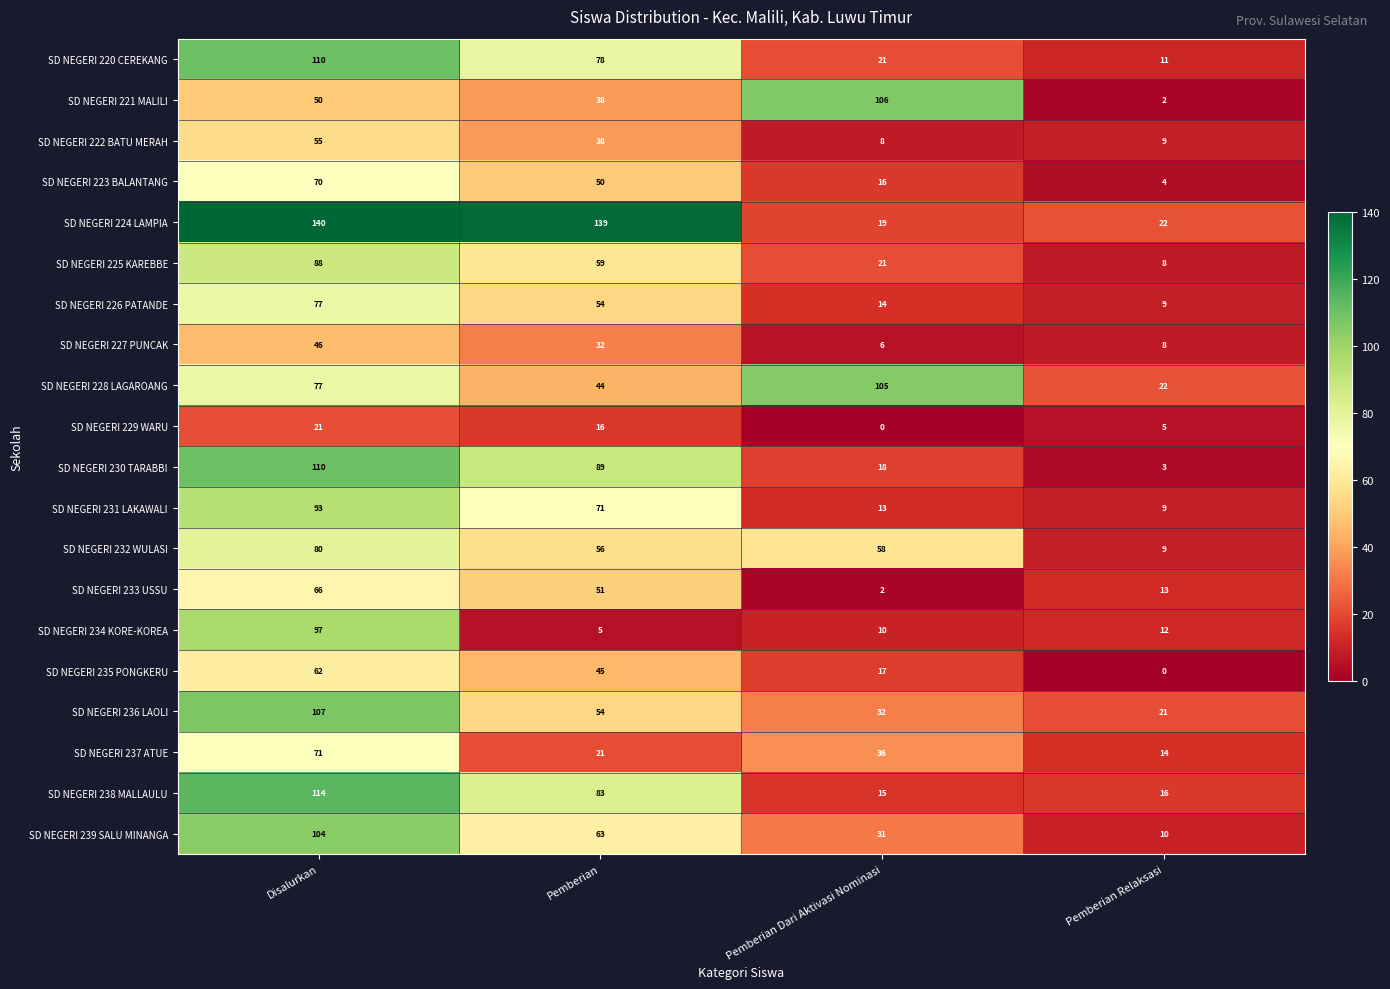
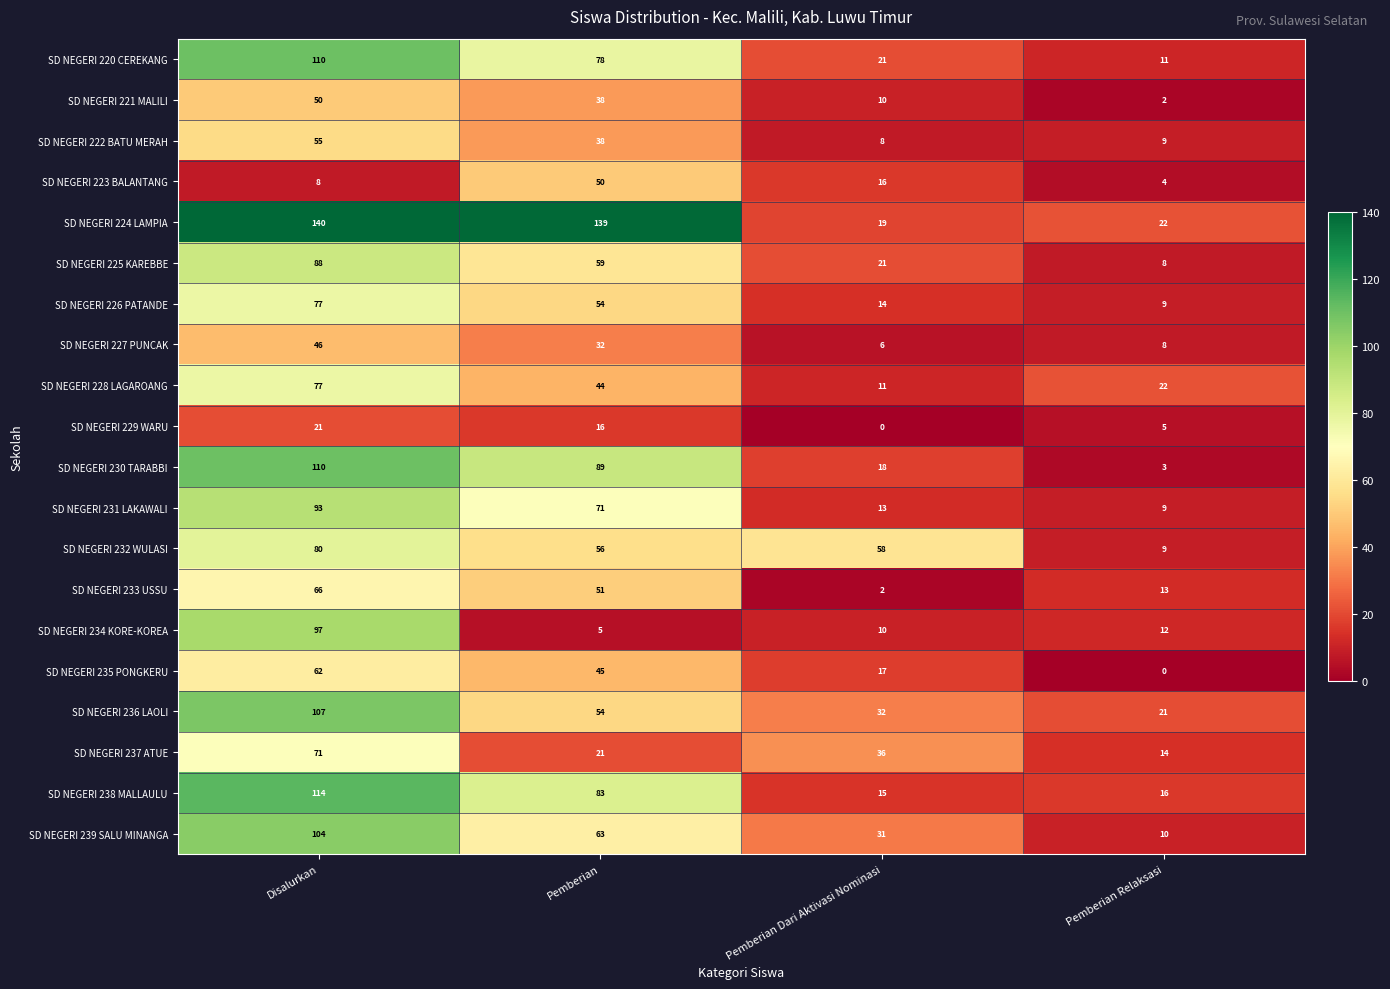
  {
    "SD NEGERI 220 CEREKANG": {
      "Disalurkan": 110,
      "Pemberian": 78,
      "Pemberian Dari Aktivasi Nominasi": 21,
      "Pemberian Relaksasi": 11
    },
    "SD NEGERI 221 MALILI": {
      "Disalurkan": 50,
      "Pemberian": 38,
-     "Pemberian Dari Aktivasi Nominasi": 106,
+     "Pemberian Dari Aktivasi Nominasi": 10,
      "Pemberian Relaksasi": 2
    },
    "SD NEGERI 222 BATU MERAH": {
      "Disalurkan": 55,
      "Pemberian": 38,
      "Pemberian Dari Aktivasi Nominasi": 8,
      "Pemberian Relaksasi": 9
    },
    "SD NEGERI 223 BALANTANG": {
-     "Disalurkan": 70,
+     "Disalurkan": 8,
      "Pemberian": 50,
      "Pemberian Dari Aktivasi Nominasi": 16,
      "Pemberian Relaksasi": 4
    },
    "SD NEGERI 224 LAMPIA": {
      "Disalurkan": 140,
      "Pemberian": 139,
      "Pemberian Dari Aktivasi Nominasi": 19,
      "Pemberian Relaksasi": 22
    },
    "SD NEGERI 225 KAREBBE": {
      "Disalurkan": 88,
      "Pemberian": 59,
      "Pemberian Dari Aktivasi Nominasi": 21,
      "Pemberian Relaksasi": 8
    },
    "SD NEGERI 226 PATANDE": {
      "Disalurkan": 77,
      "Pemberian": 54,
      "Pemberian Dari Aktivasi Nominasi": 14,
      "Pemberian Relaksasi": 9
    },
    "SD NEGERI 227 PUNCAK": {
      "Disalurkan": 46,
      "Pemberian": 32,
      "Pemberian Dari Aktivasi Nominasi": 6,
      "Pemberian Relaksasi": 8
    },
    "SD NEGERI 228 LAGAROANG": {
      "Disalurkan": 77,
      "Pemberian": 44,
-     "Pemberian Dari Aktivasi Nominasi": 105,
+     "Pemberian Dari Aktivasi Nominasi": 11,
      "Pemberian Relaksasi": 22
    },
    "SD NEGERI 229 WARU": {
      "Disalurkan": 21,
      "Pemberian": 16,
      "Pemberian Dari Aktivasi Nominasi": 0,
      "Pemberian Relaksasi": 5
    },
    "SD NEGERI 230 TARABBI": {
      "Disalurkan": 110,
      "Pemberian": 89,
      "Pemberian Dari Aktivasi Nominasi": 18,
      "Pemberian Relaksasi": 3
    },
    "SD NEGERI 231 LAKAWALI": {
      "Disalurkan": 93,
      "Pemberian": 71,
      "Pemberian Dari Aktivasi Nominasi": 13,
      "Pemberian Relaksasi": 9
    },
    "SD NEGERI 232 WULASI": {
      "Disalurkan": 80,
      "Pemberian": 56,
      "Pemberian Dari Aktivasi Nominasi": 58,
      "Pemberian Relaksasi": 9
    },
    "SD NEGERI 233 USSU": {
      "Disalurkan": 66,
      "Pemberian": 51,
      "Pemberian Dari Aktivasi Nominasi": 2,
      "Pemberian Relaksasi": 13
    },
    "SD NEGERI 234 KORE-KOREA": {
      "Disalurkan": 97,
      "Pemberian": 5,
      "Pemberian Dari Aktivasi Nominasi": 10,
      "Pemberian Relaksasi": 12
    },
    "SD NEGERI 235 PONGKERU": {
      "Disalurkan": 62,
      "Pemberian": 45,
      "Pemberian Dari Aktivasi Nominasi": 17,
      "Pemberian Relaksasi": 0
    },
    "SD NEGERI 236 LAOLI": {
      "Disalurkan": 107,
      "Pemberian": 54,
      "Pemberian Dari Aktivasi Nominasi": 32,
      "Pemberian Relaksasi": 21
    },
    "SD NEGERI 237 ATUE": {
      "Disalurkan": 71,
      "Pemberian": 21,
      "Pemberian Dari Aktivasi Nominasi": 36,
      "Pemberian Relaksasi": 14
    },
    "SD NEGERI 238 MALLAULU": {
      "Disalurkan": 114,
      "Pemberian": 83,
      "Pemberian Dari Aktivasi Nominasi": 15,
      "Pemberian Relaksasi": 16
    },
    "SD NEGERI 239 SALU MINANGA": {
      "Disalurkan": 104,
      "Pemberian": 63,
      "Pemberian Dari Aktivasi Nominasi": 31,
      "Pemberian Relaksasi": 10
    }
  }
